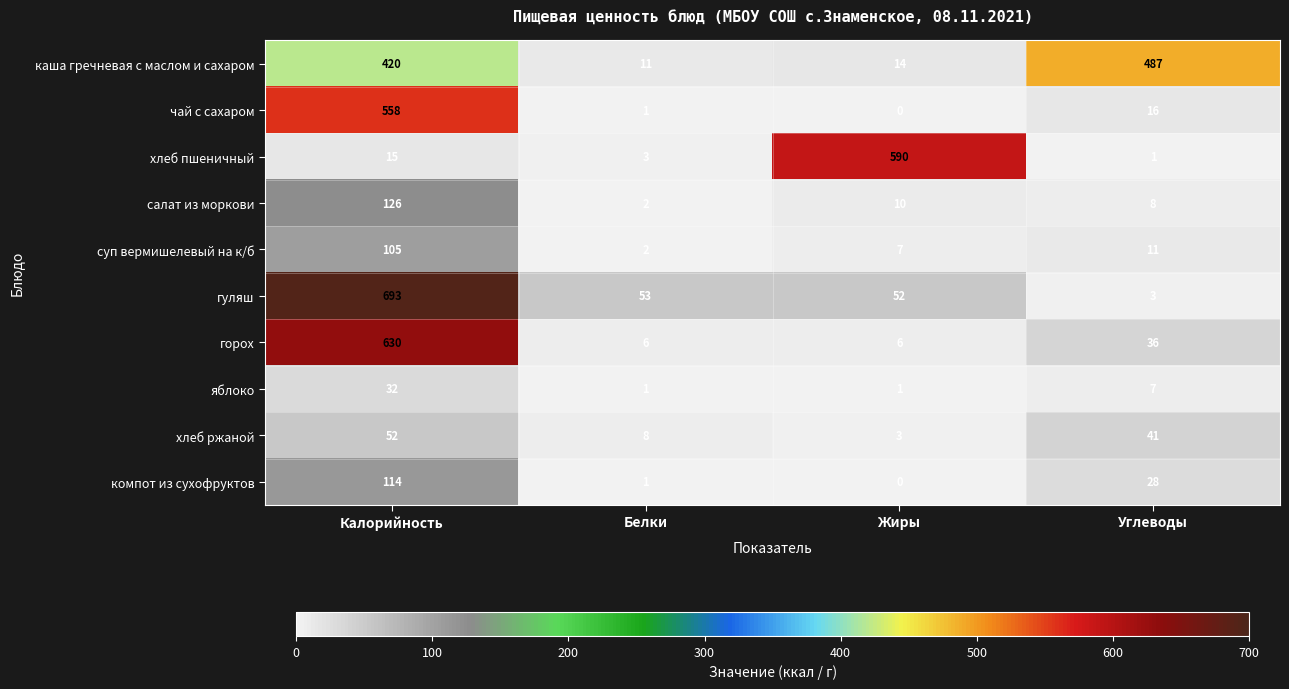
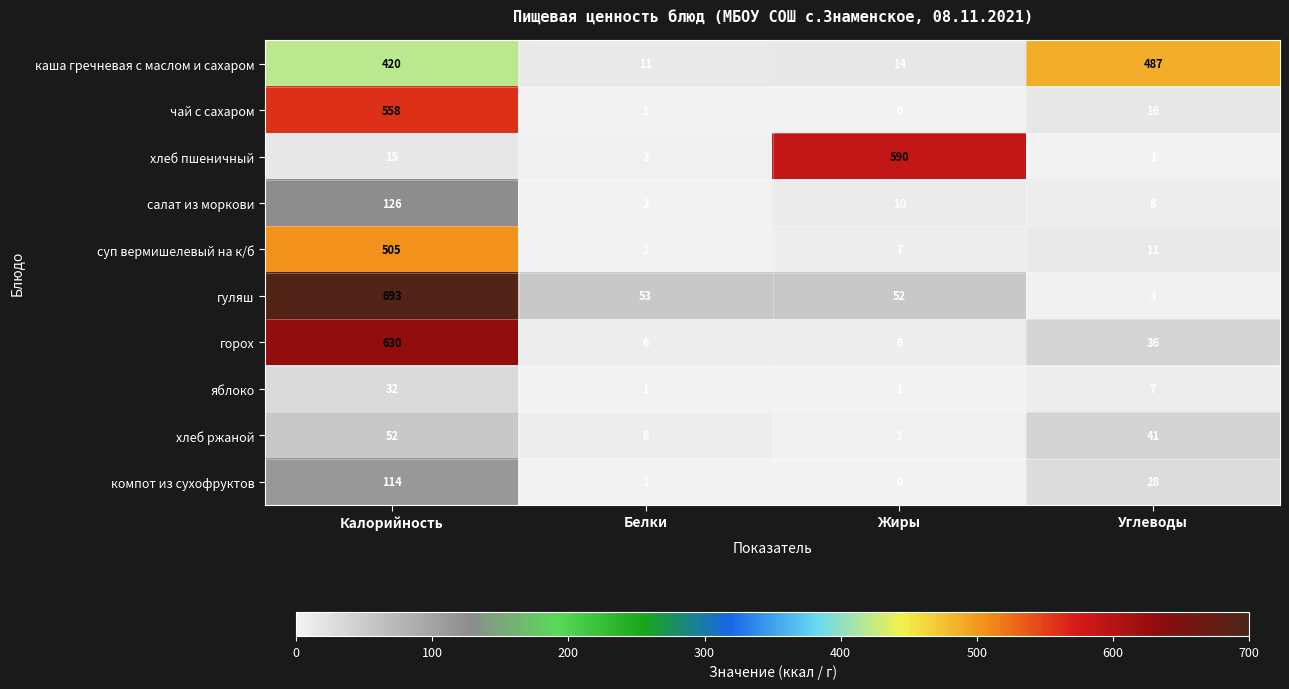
  {
    "каша гречневая с маслом и сахаром": {
      "Калорийность": 420,
      "Углеводы": 487
    },
    "чай с сахаром": {
      "Калорийность": 558
    },
    "хлеб пшеничный": {
      "Жиры": 590
    },
    "салат из моркови": {
      "Калорийность": 126
    },
    "суп вермишелевый на к/б": {
-     "Калорийность": 105
+     "Калорийность": 505
    },
    "гуляш": {
      "Калорийность": 693,
      "Белки": 53,
      "Жиры": 52
    },
    "горох": {
      "Калорийность": 630
    },
    "хлеб ржаной": {
      "Калорийность": 52
    },
    "компот из сухофруктов": {
      "Калорийность": 114
    }
  }
